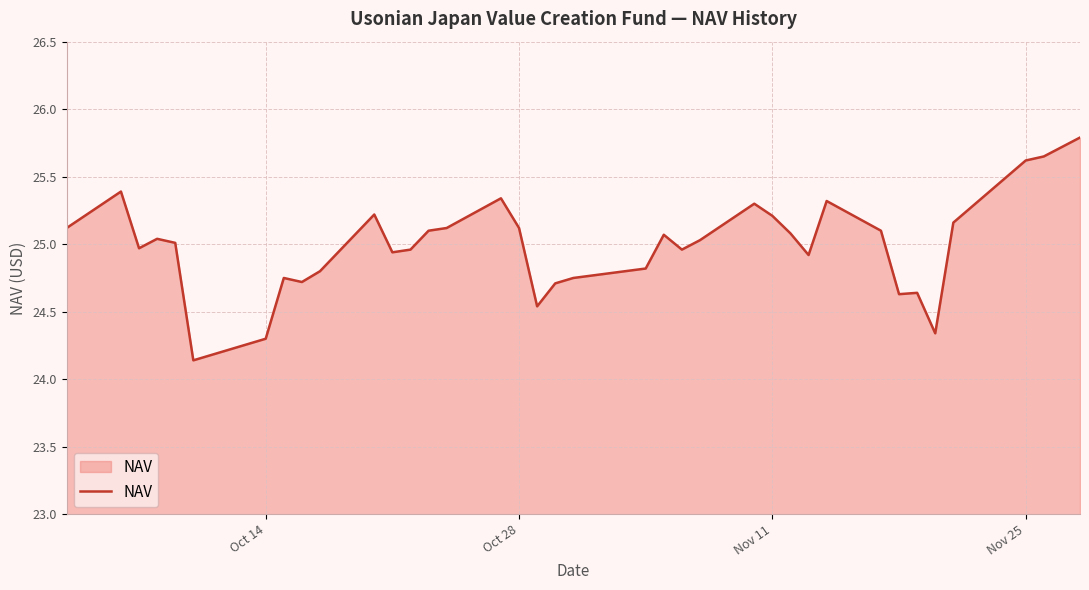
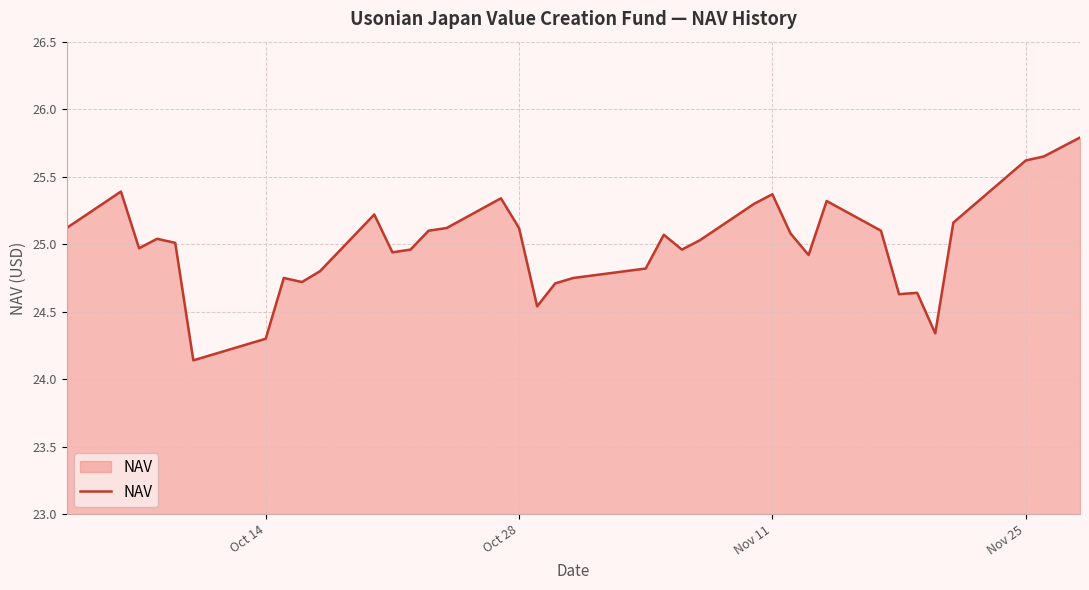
  {
    "Oct 14": 24.30,
    "Oct 28": 25.12,
-   "Nov 11": 25.21,
+   "Nov 11": 25.37,
    "Nov 25": 25.62
  }
